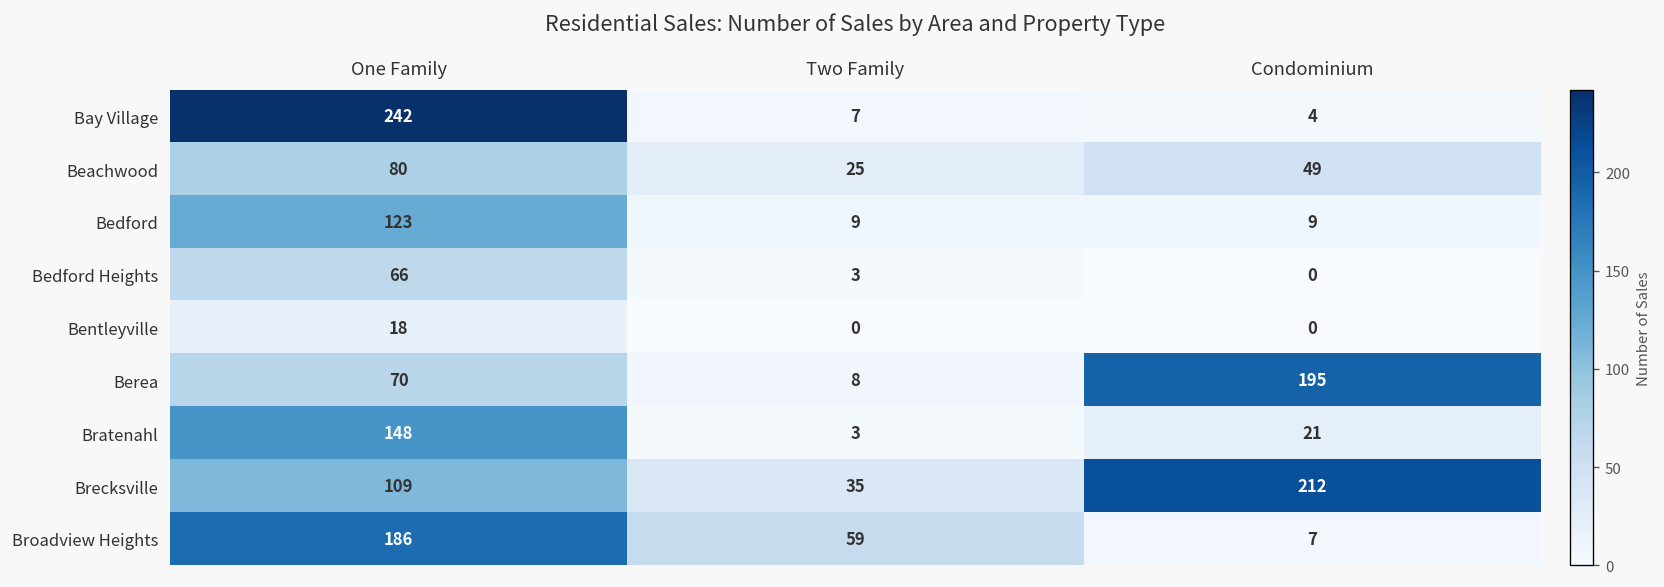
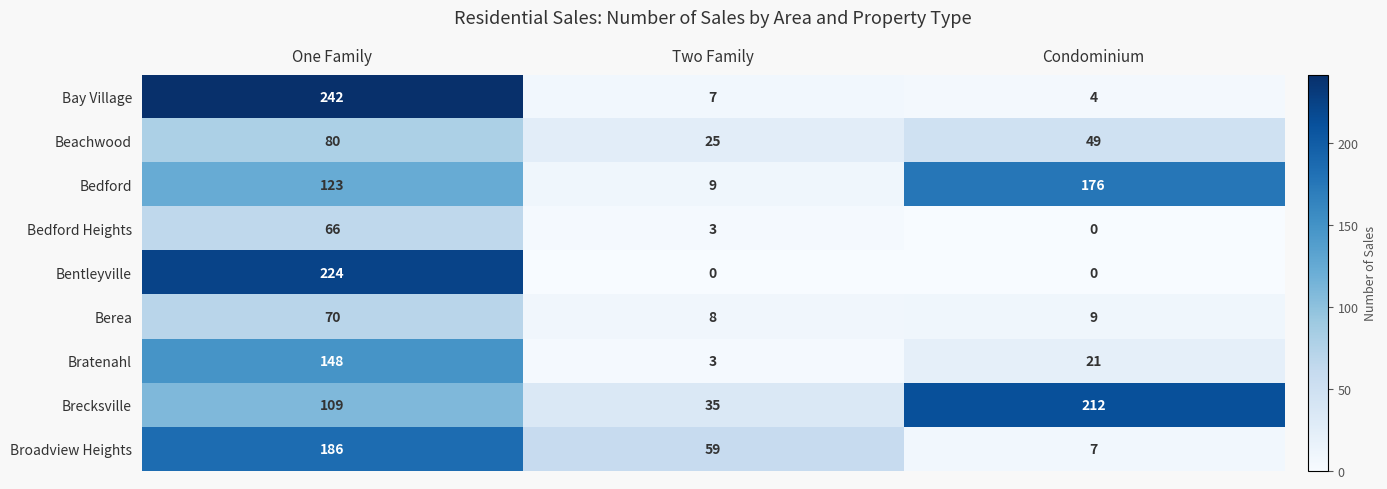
  {
    "Bay Village": {
      "One Family": 242,
      "Two Family": 7,
      "Condominium": 4
    },
    "Beachwood": {
      "One Family": 80,
      "Two Family": 25,
      "Condominium": 49
    },
    "Bedford": {
      "One Family": 123,
      "Two Family": 9,
-     "Condominium": 9
+     "Condominium": 176
    },
    "Bedford Heights": {
      "One Family": 66,
      "Two Family": 3,
      "Condominium": 0
    },
    "Bentleyville": {
-     "One Family": 18,
+     "One Family": 224,
      "Two Family": 0,
      "Condominium": 0
    },
    "Berea": {
      "One Family": 70,
      "Two Family": 8,
-     "Condominium": 195
+     "Condominium": 9
    },
    "Bratenahl": {
      "One Family": 148,
      "Two Family": 3,
      "Condominium": 21
    },
    "Brecksville": {
      "One Family": 109,
      "Two Family": 35,
      "Condominium": 212
    },
    "Broadview Heights": {
      "One Family": 186,
      "Two Family": 59,
      "Condominium": 7
    }
  }
